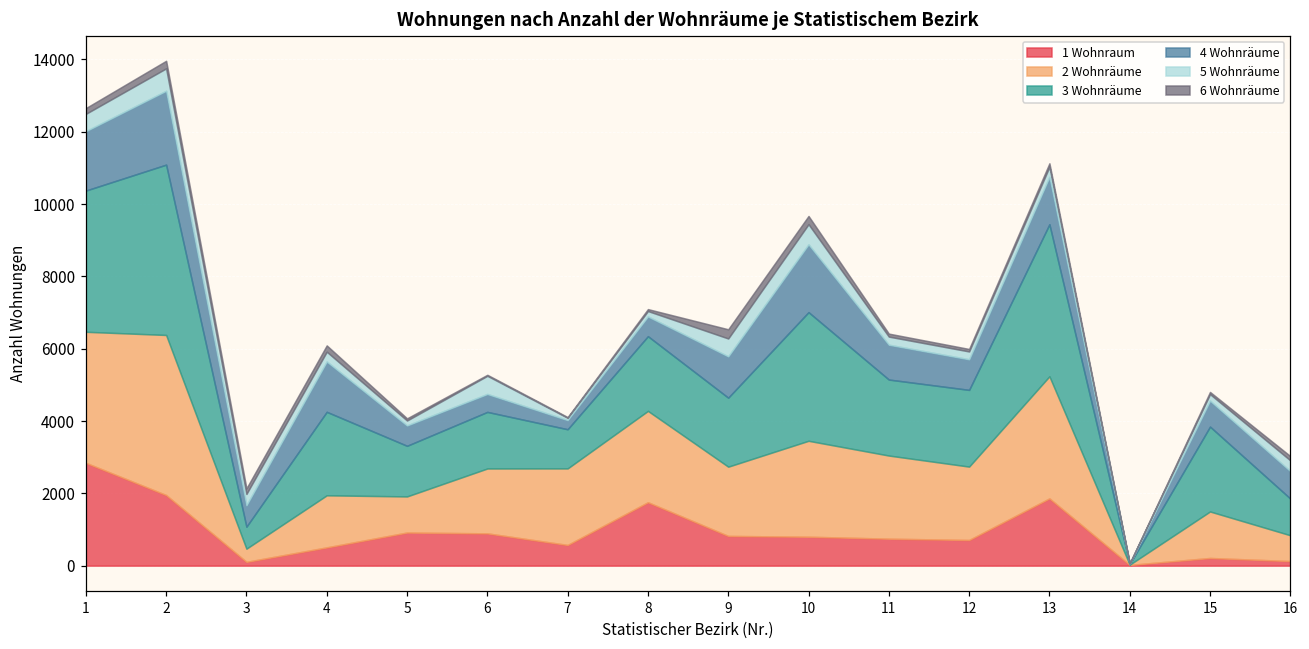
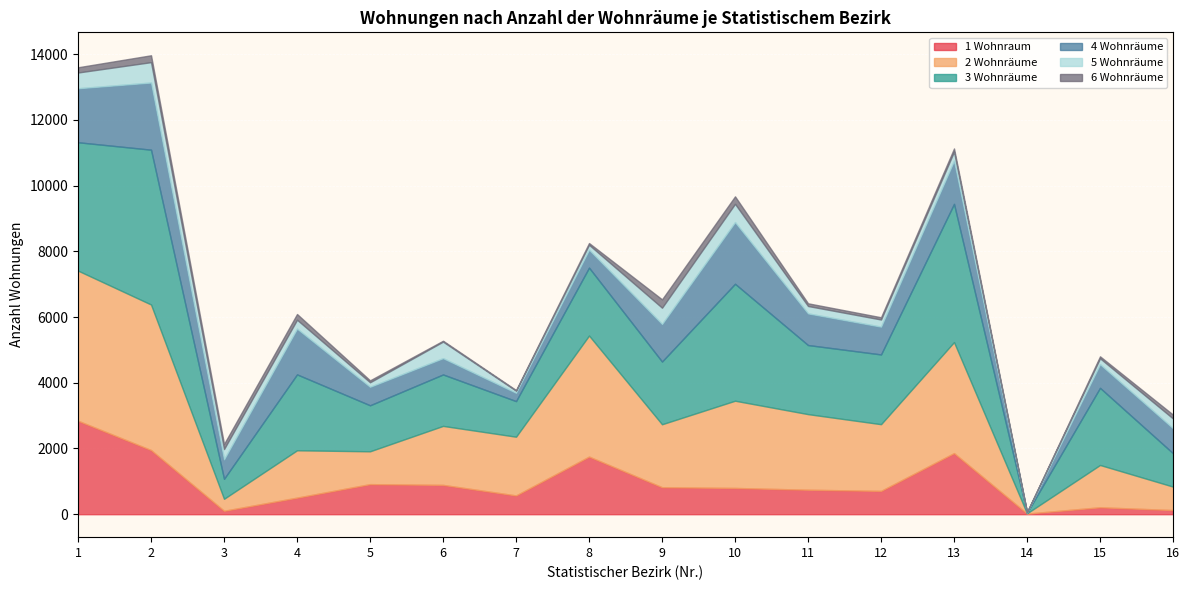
  {
    "1 Wohnraum": {
      "1": 2800,
      "2": 2000,
      "3": 100,
      "4": 500,
      "5": 900,
      "6": 900,
      "7": 600,
      "8": 1800,
      "9": 800,
      "10": 800,
      "11": 700,
      "12": 700,
      "13": 1900,
      "15": 200,
      "16": 100
    },
    "2 Wohnräume": {
-     "1": 3600,
+     "1": 4600,
      "2": 4400,
      "3": 400,
      "4": 1400,
      "5": 1000,
      "6": 1800,
-     "7": 2100,
-     "8": 2500,
+     "7": 1800,
+     "8": 3700,
      "9": 1900,
      "10": 2700,
      "11": 2300,
      "12": 2000,
      "13": 3400,
      "15": 1300,
      "16": 700
    },
    "5 Wohnräume": {
      "1": 500,
      "2": 600,
      "3": 300,
      "4": 300,
      "9": 500,
      "10": 600,
      "11": 200,
      "13": 300,
      "16": 300
    }
  }
